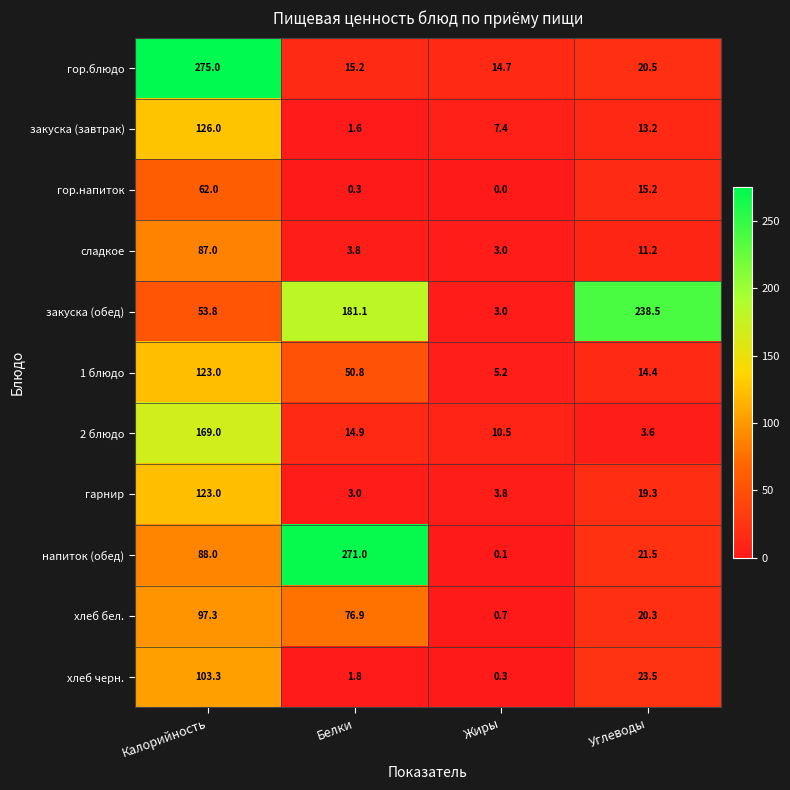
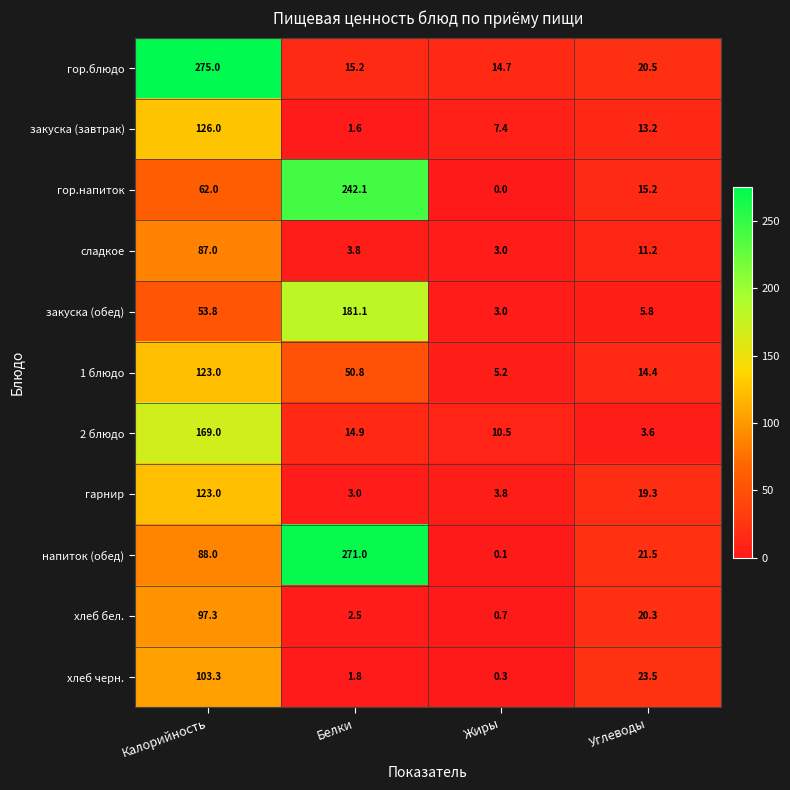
  {
    "гор.блюдо": {
      "Калорийность": 275.0,
      "Белки": 15.2,
      "Жиры": 14.7,
      "Углеводы": 20.5
    },
    "закуска (завтрак)": {
      "Калорийность": 126.0,
      "Белки": 1.6,
      "Жиры": 7.4,
      "Углеводы": 13.2
    },
    "гор.напиток": {
      "Калорийность": 62.0,
-     "Белки": 0.3,
+     "Белки": 242.1,
      "Жиры": 0.0,
      "Углеводы": 15.2
    },
    "сладкое": {
      "Калорийность": 87.0,
      "Белки": 3.8,
      "Жиры": 3.0,
      "Углеводы": 11.2
    },
    "закуска (обед)": {
      "Калорийность": 53.8,
      "Белки": 181.1,
      "Жиры": 3.0,
-     "Углеводы": 238.5
+     "Углеводы": 5.8
    },
    "1 блюдо": {
      "Калорийность": 123.0,
      "Белки": 50.8,
      "Жиры": 5.2,
      "Углеводы": 14.4
    },
    "2 блюдо": {
      "Калорийность": 169.0,
      "Белки": 14.9,
      "Жиры": 10.5,
      "Углеводы": 3.6
    },
    "гарнир": {
      "Калорийность": 123.0,
      "Белки": 3.0,
      "Жиры": 3.8,
      "Углеводы": 19.3
    },
    "напиток (обед)": {
      "Калорийность": 88.0,
      "Белки": 271.0,
      "Жиры": 0.1,
      "Углеводы": 21.5
    },
    "хлеб бел.": {
      "Калорийность": 97.3,
-     "Белки": 76.9,
+     "Белки": 2.5,
      "Жиры": 0.7,
      "Углеводы": 20.3
    },
    "хлеб черн.": {
      "Калорийность": 103.3,
      "Белки": 1.8,
      "Жиры": 0.3,
      "Углеводы": 23.5
    }
  }
